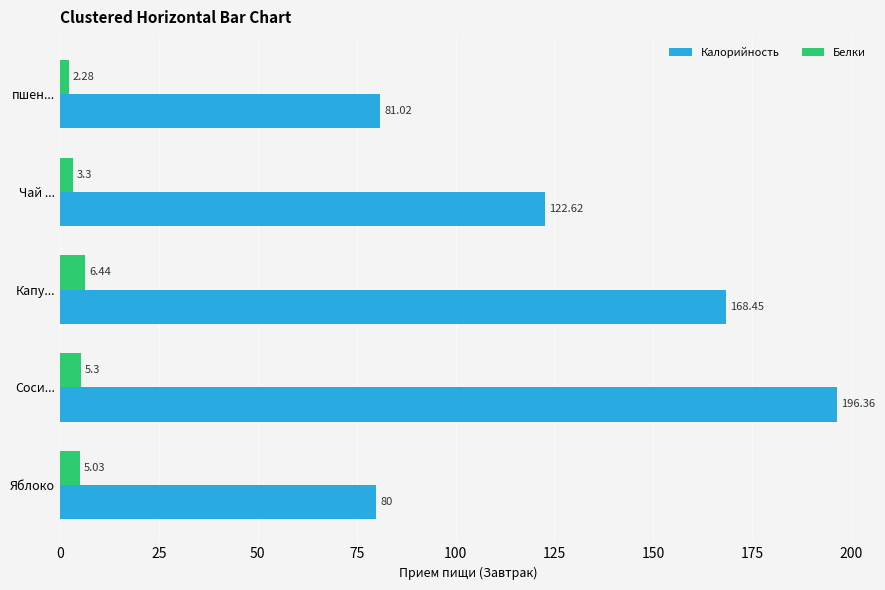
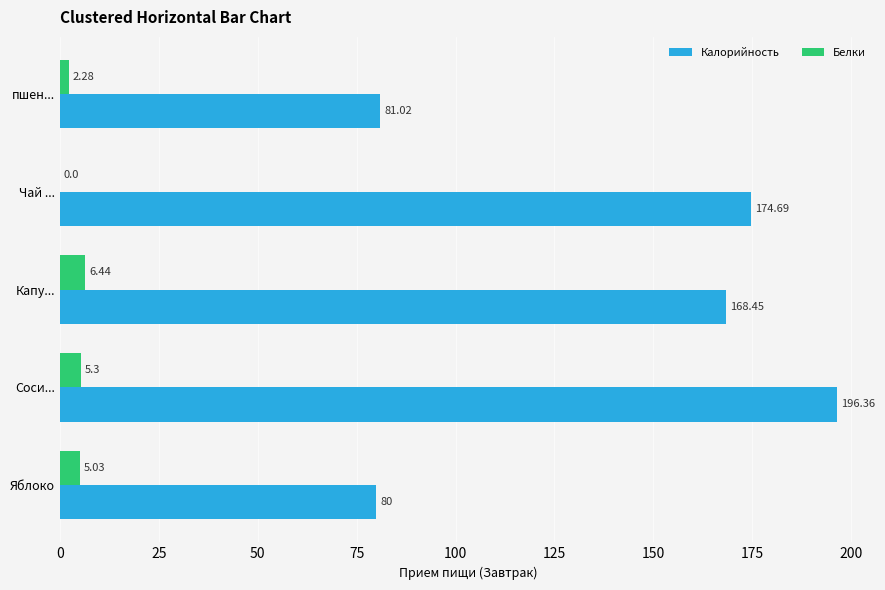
  {
    "Калорийность": {
      "пшен...": 81.02,
-     "Чай ...": 122.62,
+     "Чай ...": 174.69,
      "Капу...": 168.45,
      "Соси...": 196.36,
      "Яблоко": 80
    },
    "Белки": {
      "пшен...": 2.28,
-     "Чай ...": 3.3,
+     "Чай ...": 0.0,
      "Капу...": 6.44,
      "Соси...": 5.3,
      "Яблоко": 5.03
    }
  }
